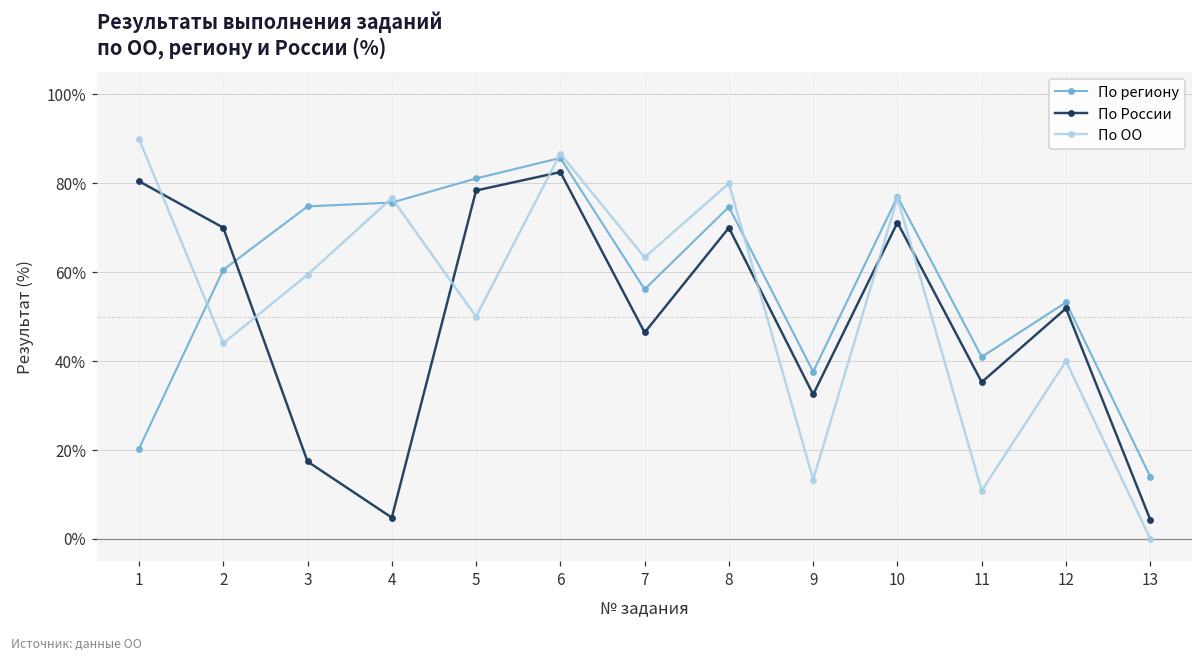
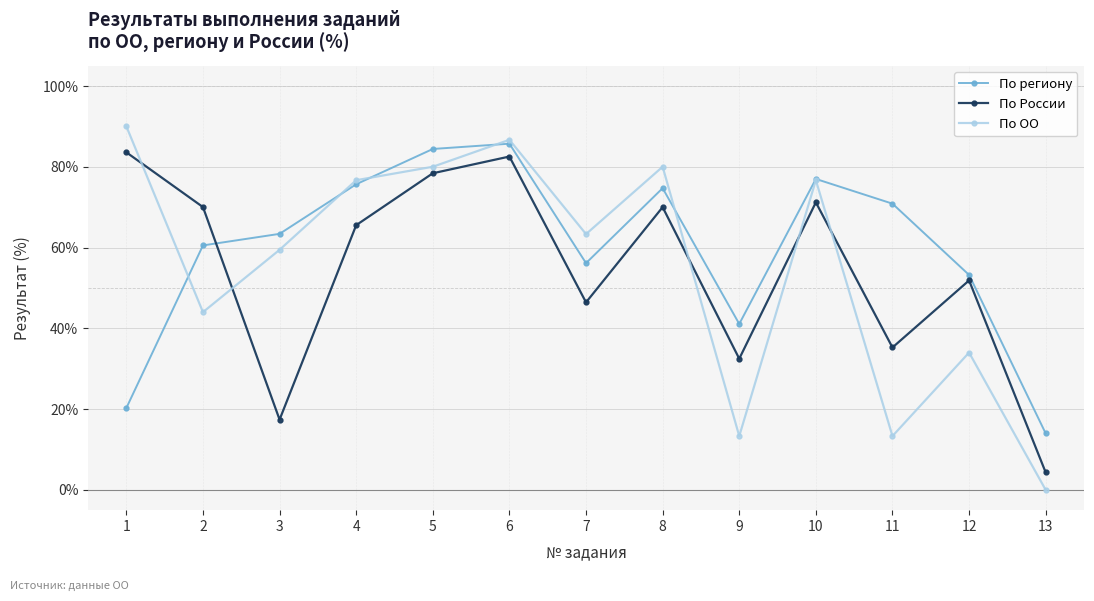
  {
    "По региону": {
      "1": "20%",
      "2": "61%",
-     "3": "75%",
+     "3": "63%",
      "4": "76%",
-     "5": "81%",
+     "5": "84%",
      "6": "86%",
      "7": "56%",
      "8": "75%",
-     "9": "38%",
-     "11": "41%",
+     "9": "41%",
+     "11": "71%",
      "12": "53%",
      "13": "14%"
    },
    "По России": {
-     "1": "80%",
+     "1": "84%",
      "2": "70%",
      "3": "17%",
-     "4": "5%",
+     "4": "66%",
      "5": "78%",
      "6": "83%",
      "7": "46%",
      "8": "70%",
      "9": "32%",
      "10": "71%",
      "11": "35%",
      "12": "52%",
      "13": "4%"
    },
    "По ОО": {
      "1": "90%",
      "2": "44%",
      "3": "59%",
      "4": "77%",
-     "5": "50%",
+     "5": "80%",
      "6": "87%",
      "7": "63%",
      "8": "80%",
      "9": "13%",
-     "11": "11%",
-     "12": "40%",
+     "11": "13%",
+     "12": "34%",
      "13": "0%"
    }
  }
